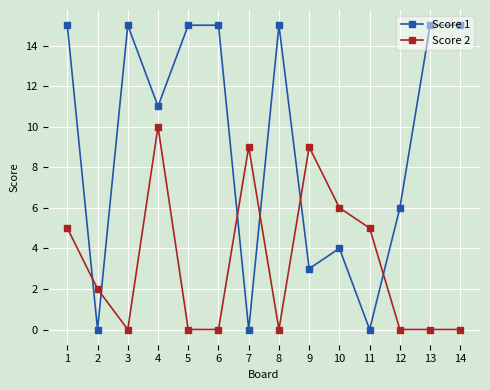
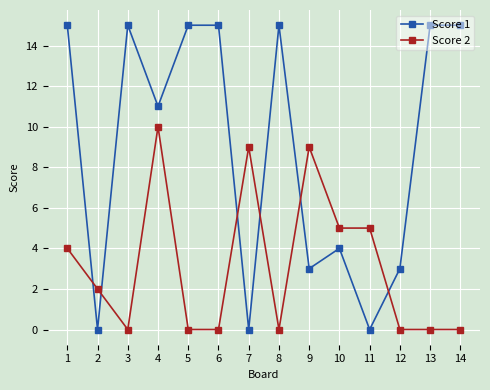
  {
    "Score 1": {
      "1": 15,
      "2": 0,
      "3": 15,
      "4": 11,
      "5": 15,
      "6": 15,
      "7": 0,
      "8": 15,
      "9": 3,
      "10": 4,
      "11": 0,
-     "12": 6
+     "12": 3
    },
    "Score 2": {
-     "1": 5,
+     "1": 4,
      "2": 2,
      "3": 0,
      "4": 10,
      "5": 0,
      "6": 0,
      "7": 9,
      "8": 0,
      "9": 9,
-     "10": 6,
+     "10": 5,
      "11": 5,
      "12": 0,
      "13": 0,
      "14": 0
    }
  }
